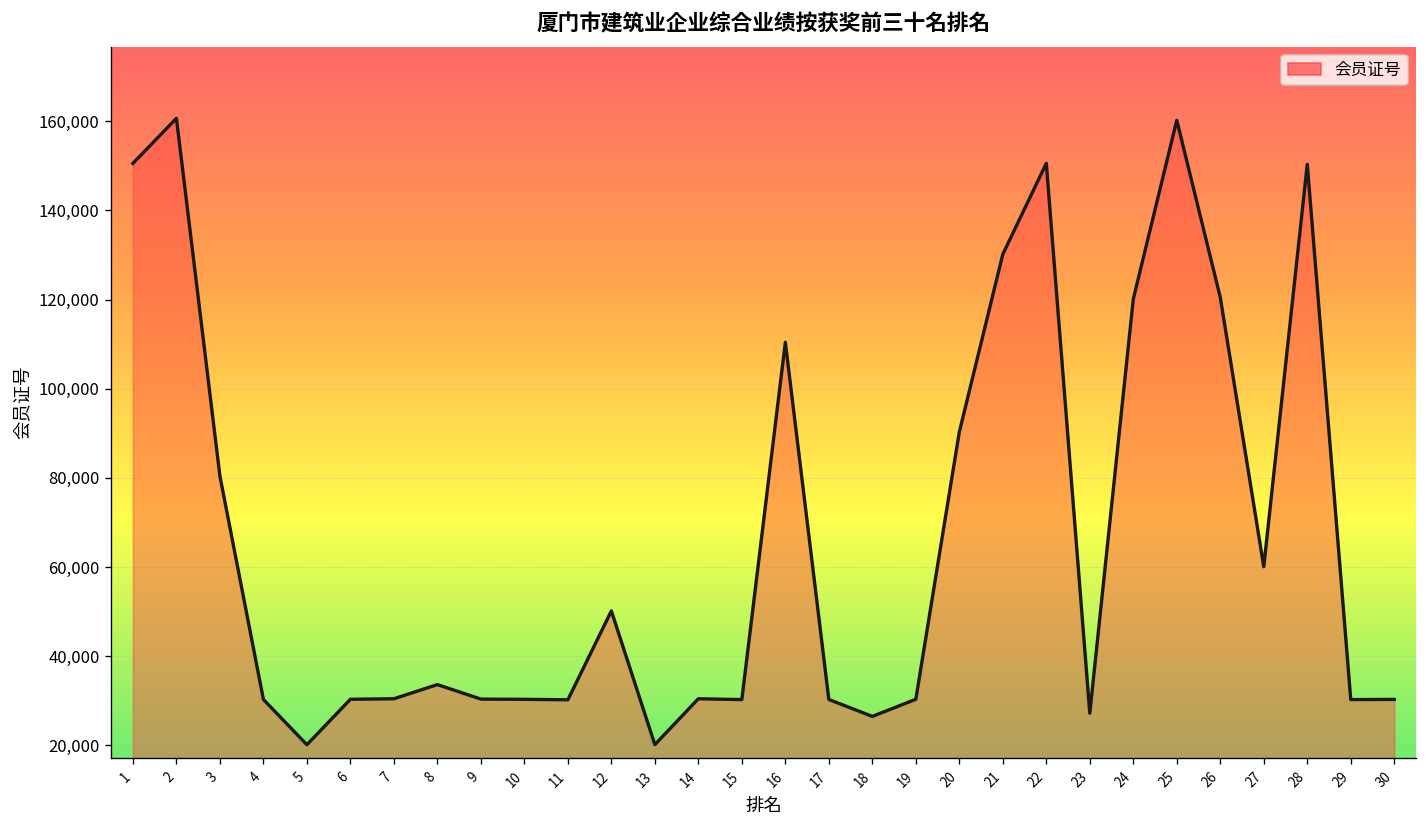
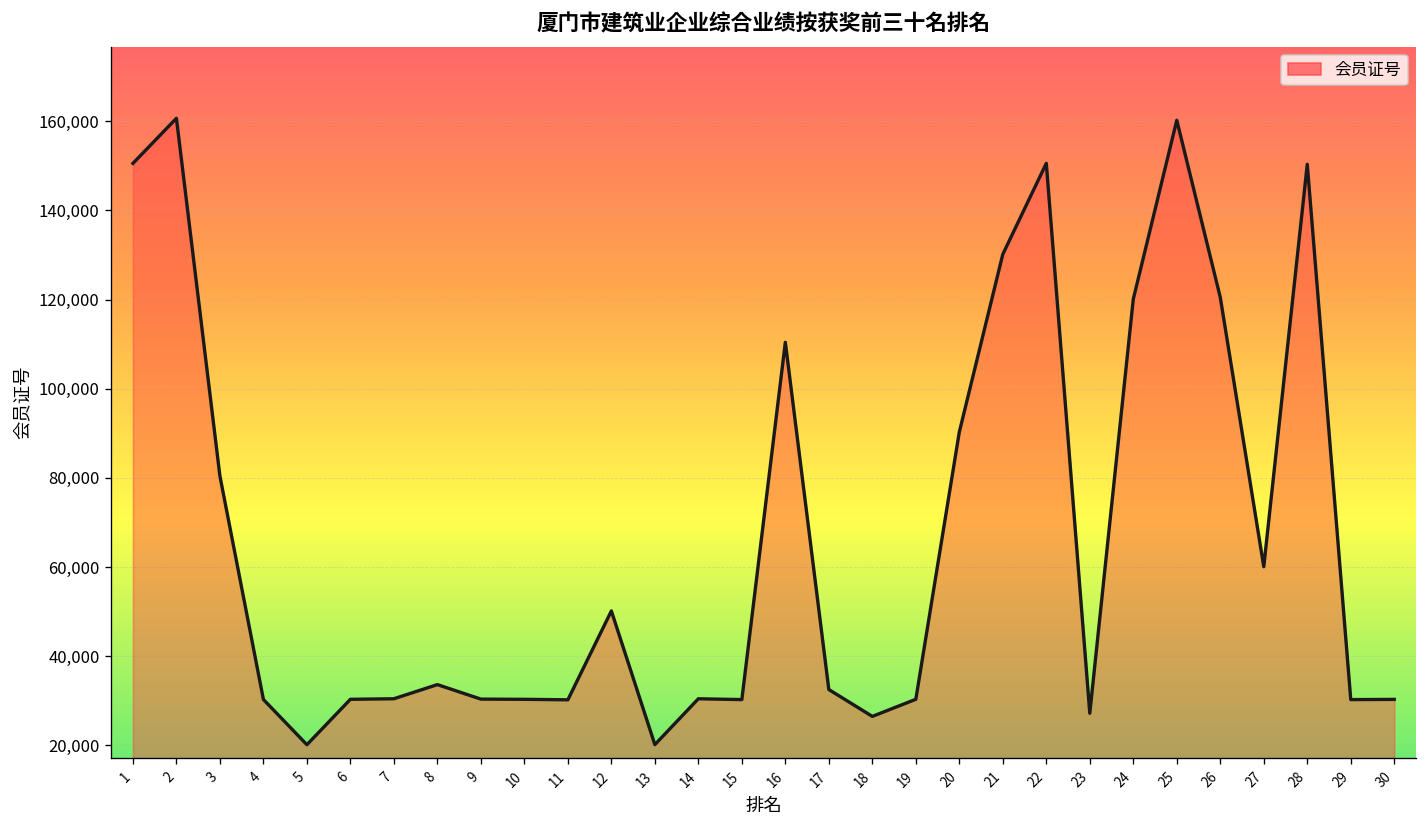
  {
    "1": "151,000",
    "2": "161,000",
    "3": "80,000",
    "4": "30,000",
    "5": "20,000",
    "6": "30,000",
    "7": "30,000",
    "8": "34,000",
    "9": "30,000",
    "10": "30,000",
    "11": "30,000",
    "12": "50,000",
    "13": "20,000",
    "14": "30,000",
    "15": "30,000",
    "16": "110,000",
-   "17": "30,000",
+   "17": "32,000",
    "18": "26,000",
    "19": "30,000",
    "20": "90,000",
    "21": "130,000",
    "22": "151,000",
    "23": "27,000",
    "24": "120,000",
    "25": "160,000",
    "26": "121,000",
    "27": "60,000",
    "28": "150,000",
    "29": "30,000",
    "30": "30,000"
  }
